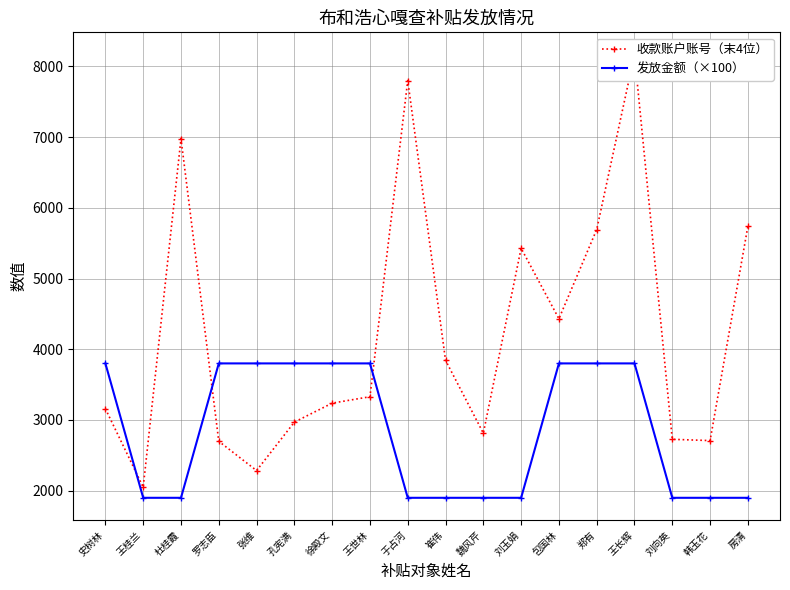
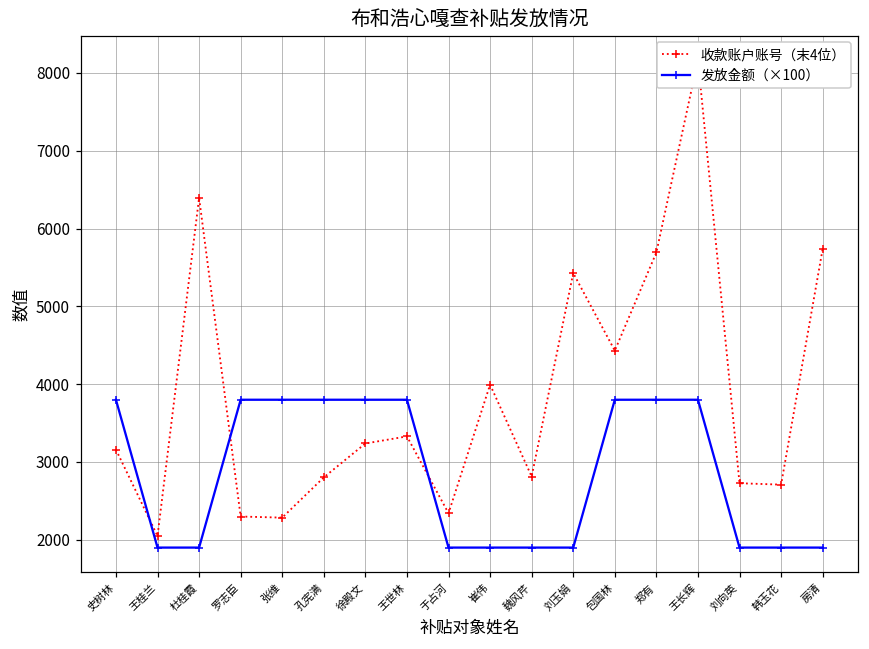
  {
    "收款账户账号（末4位）": {
      "史树林": 3200,
      "王桂兰": 2000,
-     "杜桂霞": 7000,
-     "罗志臣": 2700,
+     "杜桂霞": 6400,
+     "罗志臣": 2300,
      "张维": 2300,
-     "孔宪满": 3000,
+     "孔宪满": 2800,
      "徐殿文": 3200,
      "王世林": 3300,
-     "于占河": 7800,
-     "崔伟": 3800,
+     "于占河": 2300,
+     "崔伟": 4000,
      "魏风芹": 2800,
      "刘玉娟": 5400,
      "包国林": 4400,
      "郑有": 5700,
      "刘向英": 2700,
      "韩玉花": 2700,
      "房清": 5700
    },
    "发放金额（×100）": {
      "史树林": 3800,
      "王桂兰": 1900,
      "杜桂霞": 1900,
      "罗志臣": 3800,
      "张维": 3800,
      "孔宪满": 3800,
      "徐殿文": 3800,
      "王世林": 3800,
      "于占河": 1900,
      "崔伟": 1900,
      "魏风芹": 1900,
      "刘玉娟": 1900,
      "包国林": 3800,
      "郑有": 3800,
      "王长辉": 3800,
      "刘向英": 1900,
      "韩玉花": 1900,
      "房清": 1900
    }
  }
